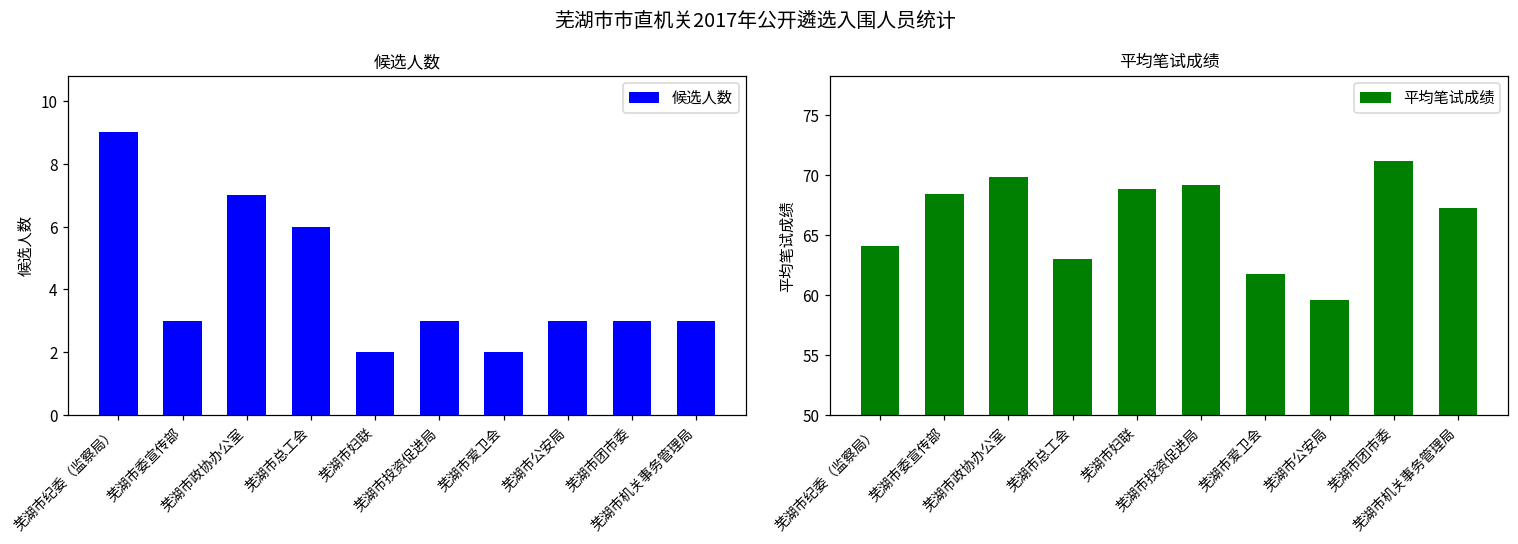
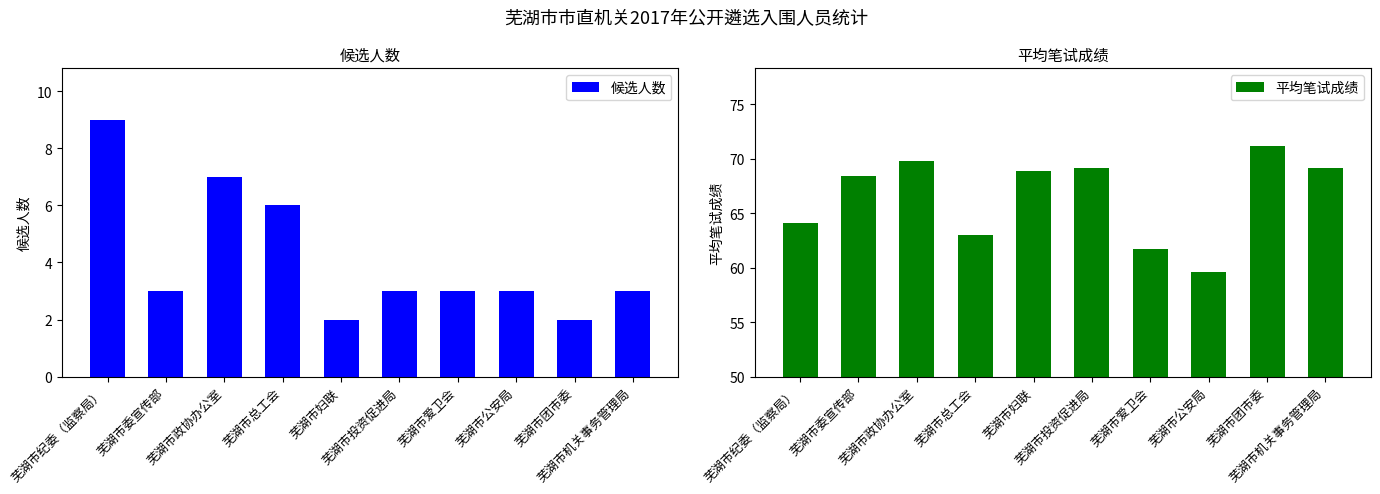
  {
    "候选人数": {
      "芜湖市纪委（监察局）": 9,
      "芜湖市委宣传部": 3,
      "芜湖市政协办公室": 7,
      "芜湖市总工会": 6,
      "芜湖市妇联": 2,
      "芜湖市投资促进局": 3,
-     "芜湖市爱卫会": 2,
+     "芜湖市爱卫会": 3,
      "芜湖市公安局": 3,
-     "芜湖市团市委": 3,
+     "芜湖市团市委": 2,
      "芜湖市机关事务管理局": 3
    },
    "平均笔试成绩": {
      "芜湖市纪委（监察局）": 64.1,
      "芜湖市委宣传部": 68.4,
      "芜湖市政协办公室": 69.8,
      "芜湖市总工会": 63.0,
      "芜湖市妇联": 68.8,
      "芜湖市投资促进局": 69.2,
      "芜湖市爱卫会": 61.8,
      "芜湖市公安局": 59.6,
      "芜湖市团市委": 71.2,
-     "芜湖市机关事务管理局": 67.3
+     "芜湖市机关事务管理局": 69.1
    }
  }
